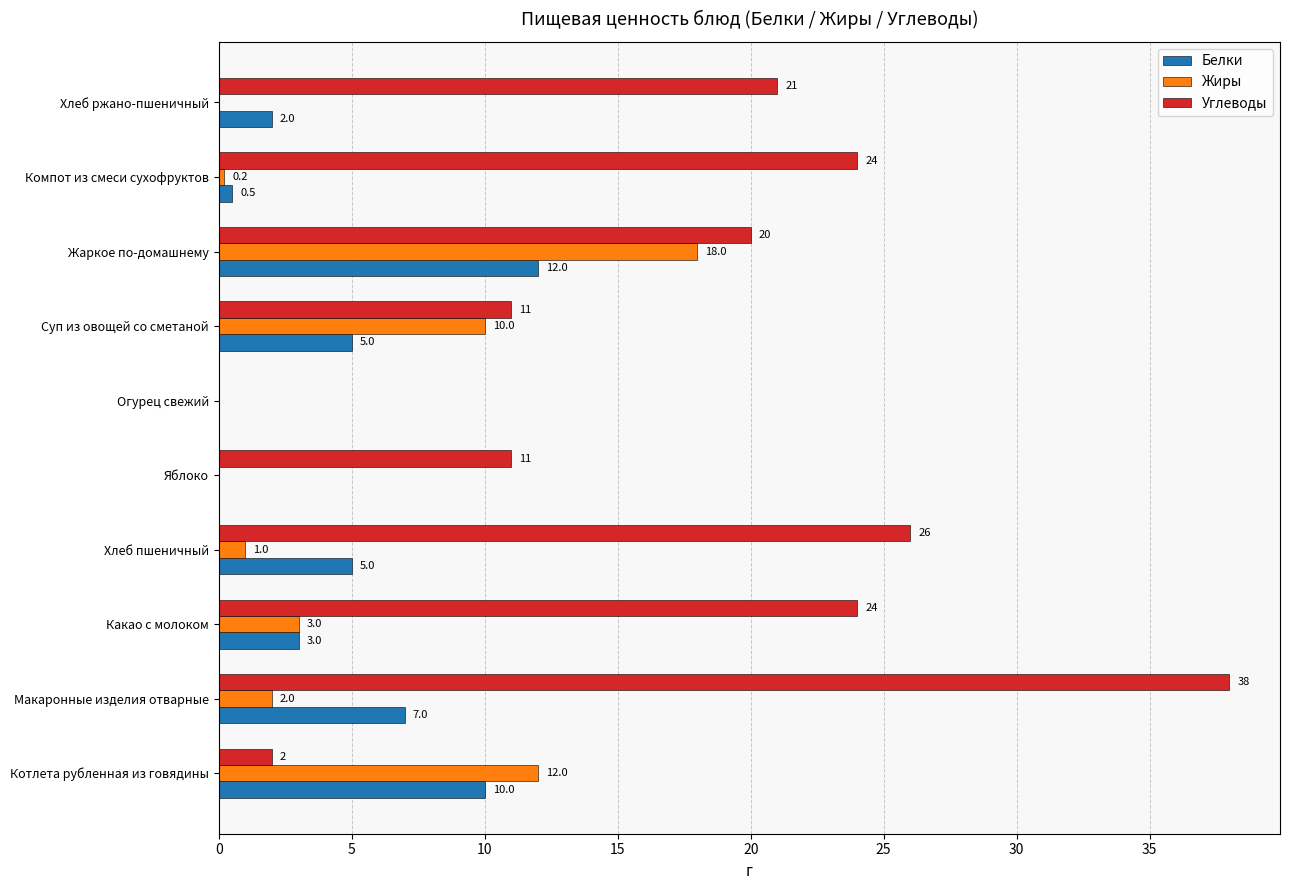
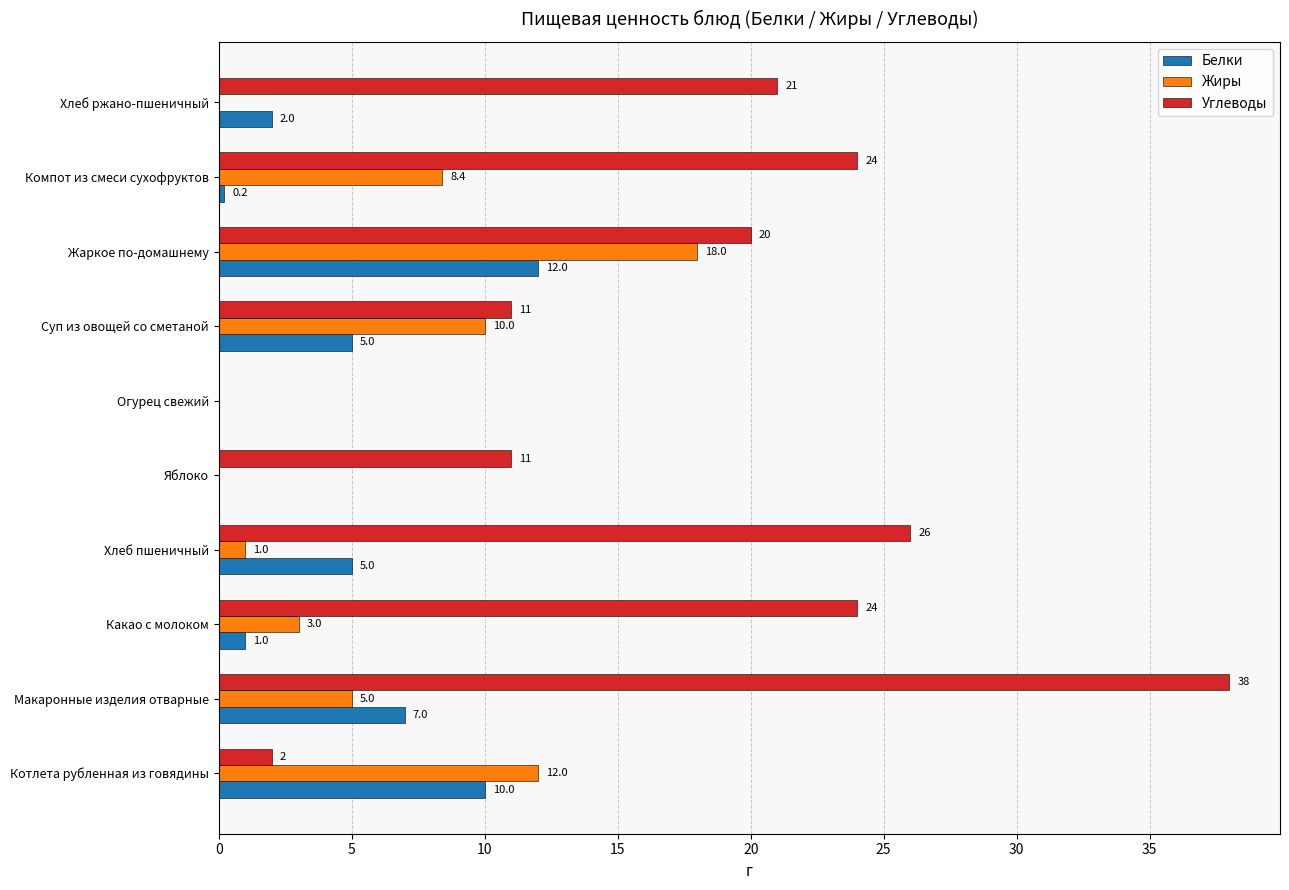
  {
    "Белки": {
      "Хлеб ржано-пшеничный": 2.0,
-     "Компот из смеси сухофруктов": 0.5,
+     "Компот из смеси сухофруктов": 0.2,
      "Жаркое по-домашнему": 12.0,
      "Суп из овощей со сметаной": 5.0,
      "Хлеб пшеничный": 5.0,
-     "Какао с молоком": 3.0,
+     "Какао с молоком": 1.0,
      "Макаронные изделия отварные": 7.0,
      "Котлета рубленная из говядины": 10.0
    },
    "Жиры": {
-     "Компот из смеси сухофруктов": 0.2,
+     "Компот из смеси сухофруктов": 8.4,
      "Жаркое по-домашнему": 18.0,
      "Суп из овощей со сметаной": 10.0,
      "Хлеб пшеничный": 1.0,
      "Какао с молоком": 3.0,
-     "Макаронные изделия отварные": 2.0,
+     "Макаронные изделия отварные": 5.0,
      "Котлета рубленная из говядины": 12.0
    },
    "Углеводы": {
      "Хлеб ржано-пшеничный": 21,
      "Компот из смеси сухофруктов": 24,
      "Жаркое по-домашнему": 20,
      "Суп из овощей со сметаной": 11,
      "Яблоко": 11,
      "Хлеб пшеничный": 26,
      "Какао с молоком": 24,
      "Макаронные изделия отварные": 38,
      "Котлета рубленная из говядины": 2
    }
  }
